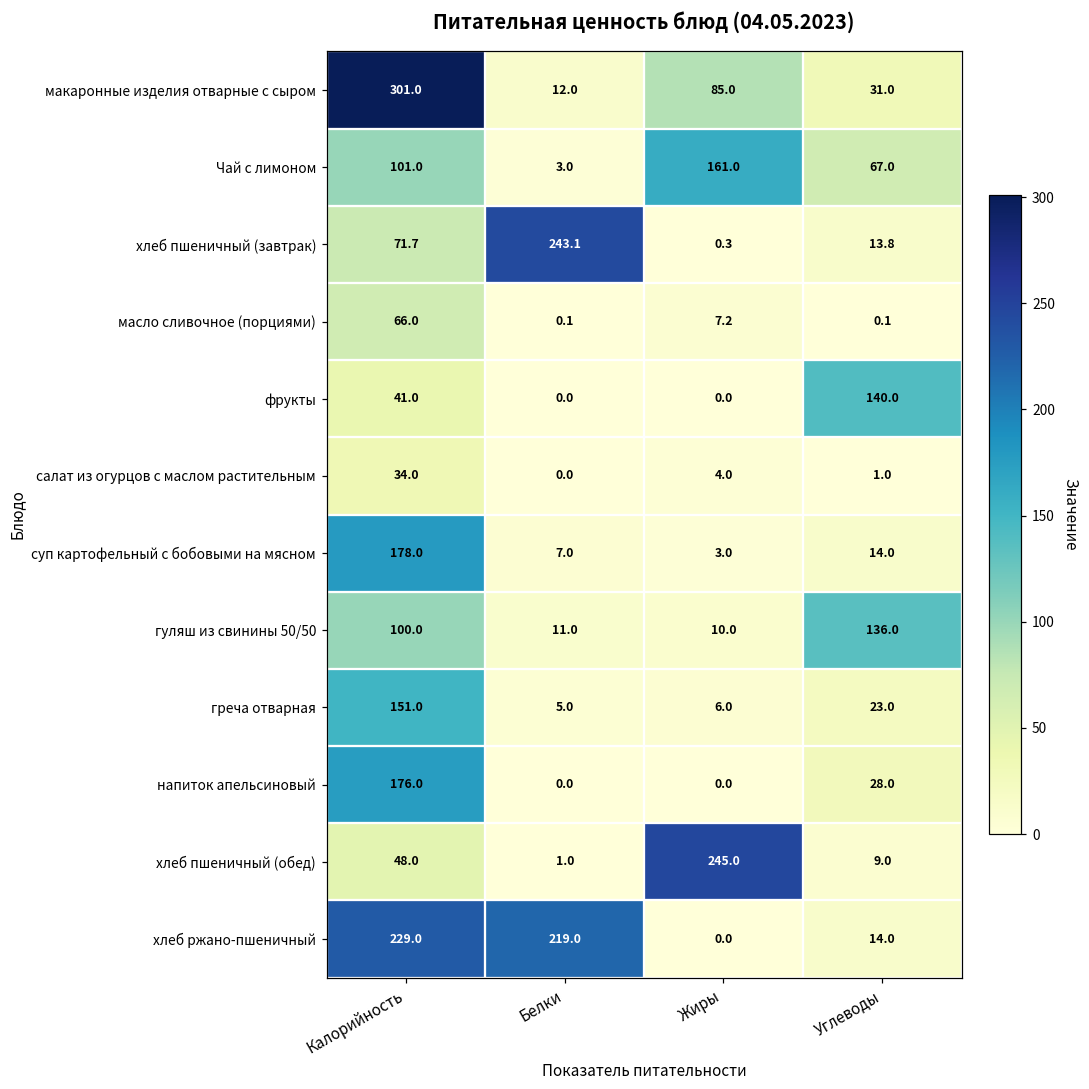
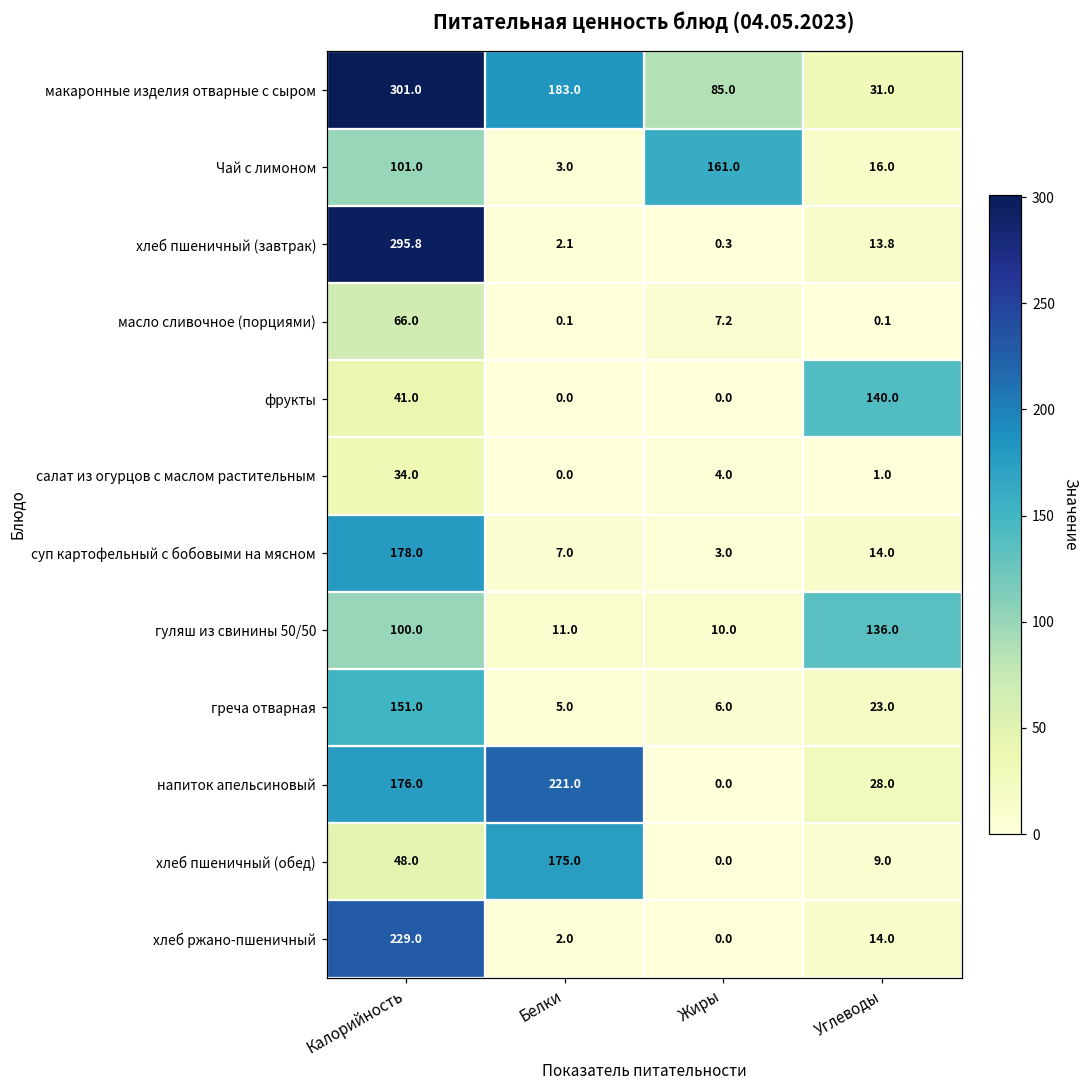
  {
    "макаронные изделия отварные с сыром": {
      "Калорийность": 301.0,
-     "Белки": 12.0,
+     "Белки": 183.0,
      "Жиры": 85.0,
      "Углеводы": 31.0
    },
    "Чай с лимоном": {
      "Калорийность": 101.0,
      "Белки": 3.0,
      "Жиры": 161.0,
-     "Углеводы": 67.0
+     "Углеводы": 16.0
    },
    "хлеб пшеничный (завтрак)": {
-     "Калорийность": 71.7,
-     "Белки": 243.1,
+     "Калорийность": 295.8,
+     "Белки": 2.1,
      "Жиры": 0.3,
      "Углеводы": 13.8
    },
    "масло сливочное (порциями)": {
      "Калорийность": 66.0,
      "Белки": 0.1,
      "Жиры": 7.2,
      "Углеводы": 0.1
    },
    "фрукты": {
      "Калорийность": 41.0,
      "Белки": 0.0,
      "Жиры": 0.0,
      "Углеводы": 140.0
    },
    "салат из огурцов с маслом растительным": {
      "Калорийность": 34.0,
      "Белки": 0.0,
      "Жиры": 4.0,
      "Углеводы": 1.0
    },
    "суп картофельный с бобовыми на мясном": {
      "Калорийность": 178.0,
      "Белки": 7.0,
      "Жиры": 3.0,
      "Углеводы": 14.0
    },
    "гуляш из свинины 50/50": {
      "Калорийность": 100.0,
      "Белки": 11.0,
      "Жиры": 10.0,
      "Углеводы": 136.0
    },
    "греча отварная": {
      "Калорийность": 151.0,
      "Белки": 5.0,
      "Жиры": 6.0,
      "Углеводы": 23.0
    },
    "напиток апельсиновый": {
      "Калорийность": 176.0,
-     "Белки": 0.0,
+     "Белки": 221.0,
      "Жиры": 0.0,
      "Углеводы": 28.0
    },
    "хлеб пшеничный (обед)": {
      "Калорийность": 48.0,
-     "Белки": 1.0,
-     "Жиры": 245.0,
+     "Белки": 175.0,
+     "Жиры": 0.0,
      "Углеводы": 9.0
    },
    "хлеб ржано-пшеничный": {
      "Калорийность": 229.0,
-     "Белки": 219.0,
+     "Белки": 2.0,
      "Жиры": 0.0,
      "Углеводы": 14.0
    }
  }
